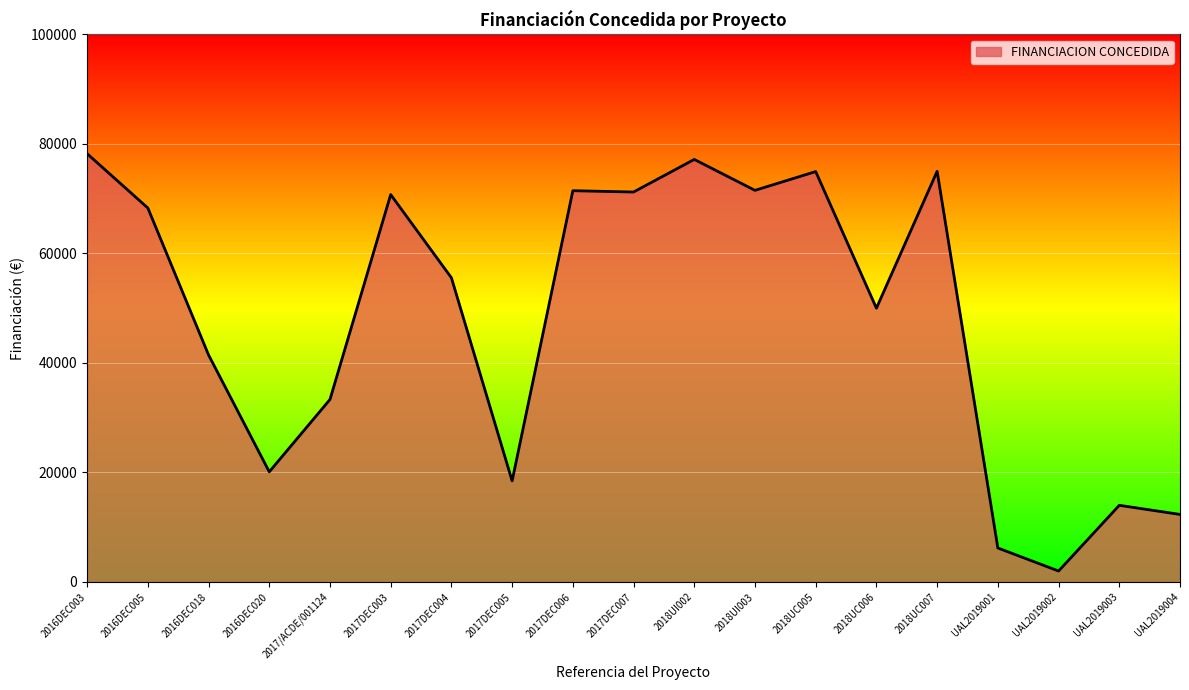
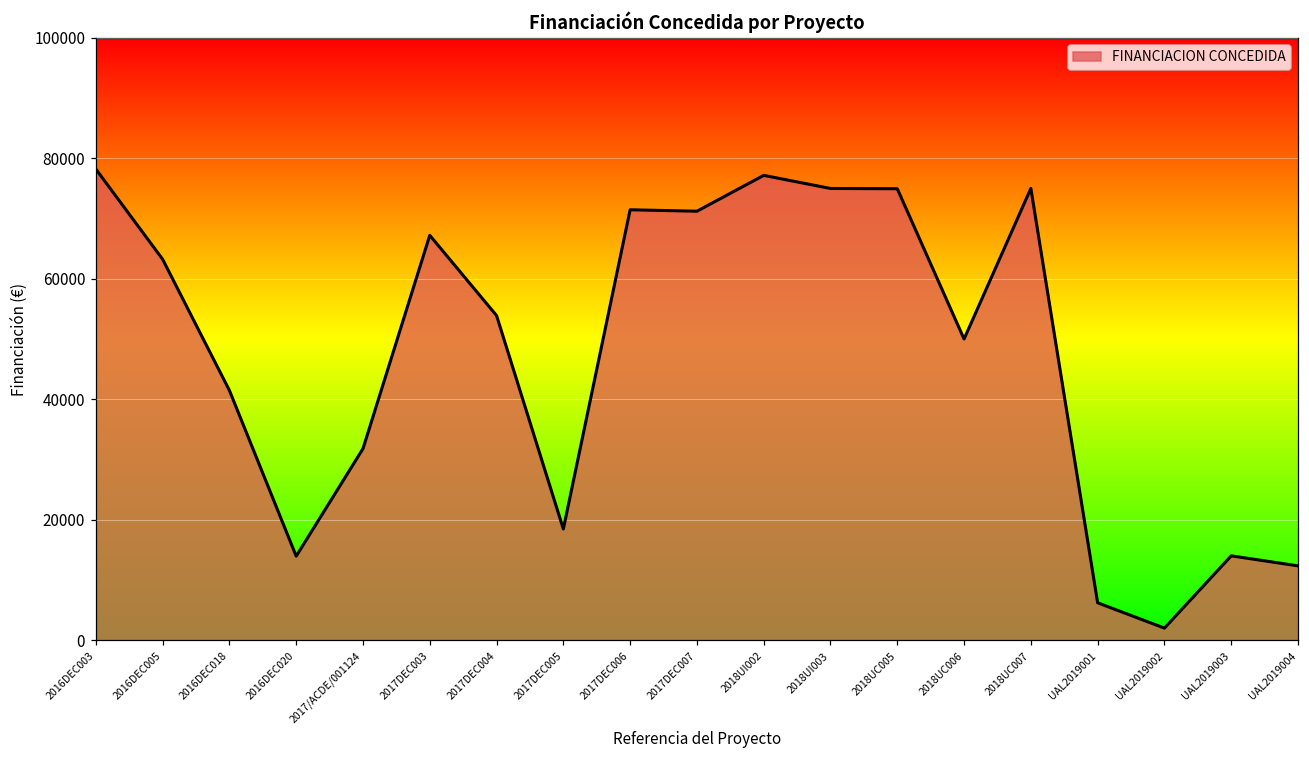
  {
    "2016DEC003": 78000,
-   "2016DEC005": 68000,
+   "2016DEC005": 63000,
    "2016DEC018": 41000,
-   "2016DEC020": 20000,
-   "2017/ACDE/001124": 33000,
-   "2017DEC003": 71000,
-   "2017DEC004": 56000,
+   "2016DEC020": 14000,
+   "2017/ACDE/001124": 32000,
+   "2017DEC003": 67000,
+   "2017DEC004": 54000,
    "2017DEC005": 18000,
    "2017DEC006": 71000,
    "2017DEC007": 71000,
    "2018UI002": 77000,
-   "2018UI003": 72000,
+   "2018UI003": 75000,
    "2018UC005": 75000,
    "2018UC006": 50000,
    "2018UC007": 75000,
    "UAL2019001": 6000,
    "UAL2019002": 2000,
    "UAL2019003": 14000,
    "UAL2019004": 12000
  }
